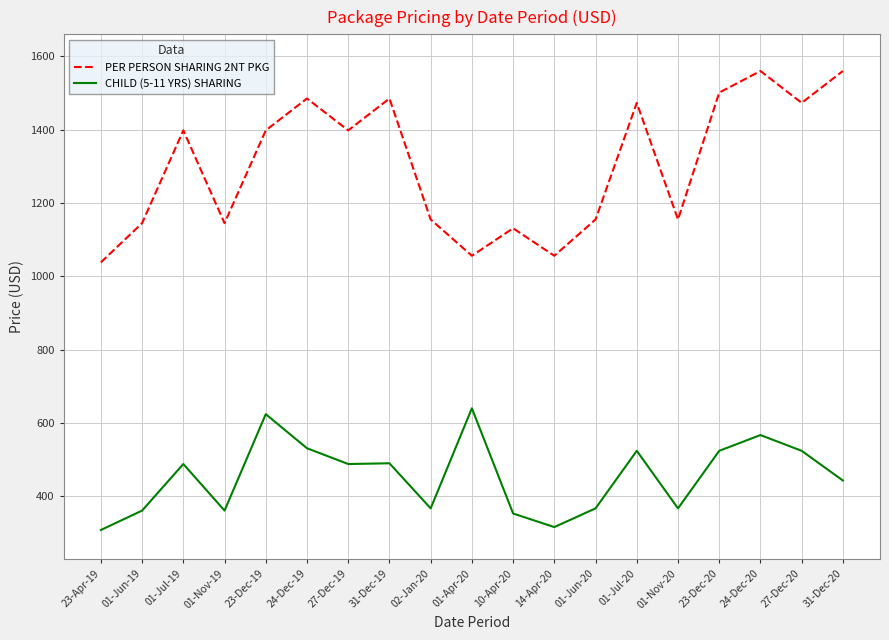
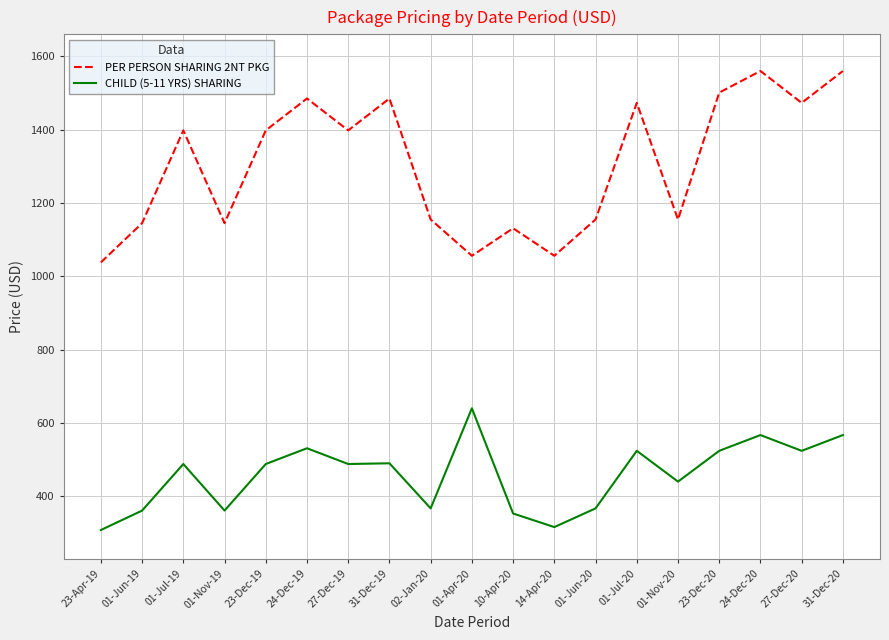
  {
    "PER PERSON SHARING 2NT PKG": {
      "23-Apr-19": 1040,
      "01-Jun-19": 1150,
      "01-Jul-19": 1400,
      "01-Nov-19": 1150,
      "23-Dec-19": 1400,
      "24-Dec-19": 1490,
      "27-Dec-19": 1400,
      "31-Dec-19": 1490,
      "02-Jan-20": 1160,
      "01-Apr-20": 1060,
      "10-Apr-20": 1130,
      "14-Apr-20": 1060,
      "01-Jun-20": 1160,
      "01-Jul-20": 1470,
      "01-Nov-20": 1160,
      "23-Dec-20": 1500,
      "24-Dec-20": 1560,
      "27-Dec-20": 1470,
      "31-Dec-20": 1560
    },
    "CHILD (5-11 YRS) SHARING": {
      "23-Apr-19": 310,
      "01-Jun-19": 360,
      "01-Jul-19": 490,
      "01-Nov-19": 360,
-     "23-Dec-19": 620,
+     "23-Dec-19": 490,
      "24-Dec-19": 530,
      "27-Dec-19": 490,
      "31-Dec-19": 490,
      "02-Jan-20": 370,
      "01-Apr-20": 640,
      "10-Apr-20": 350,
      "14-Apr-20": 320,
      "01-Jun-20": 370,
      "01-Jul-20": 520,
-     "01-Nov-20": 370,
+     "01-Nov-20": 440,
      "23-Dec-20": 520,
      "24-Dec-20": 570,
      "27-Dec-20": 520,
-     "31-Dec-20": 440
+     "31-Dec-20": 570
    }
  }
